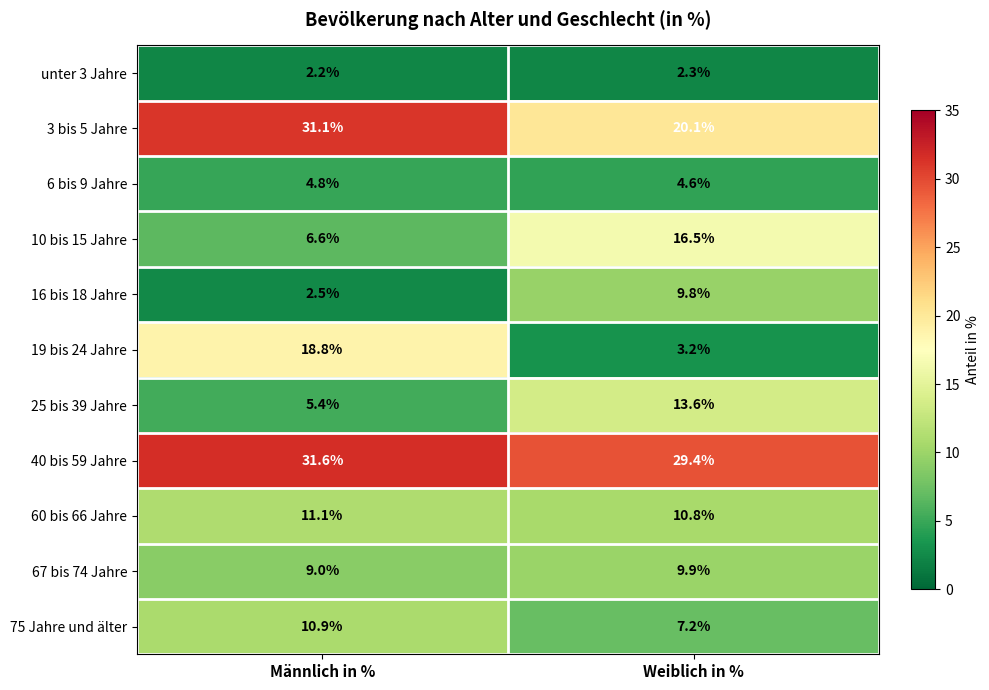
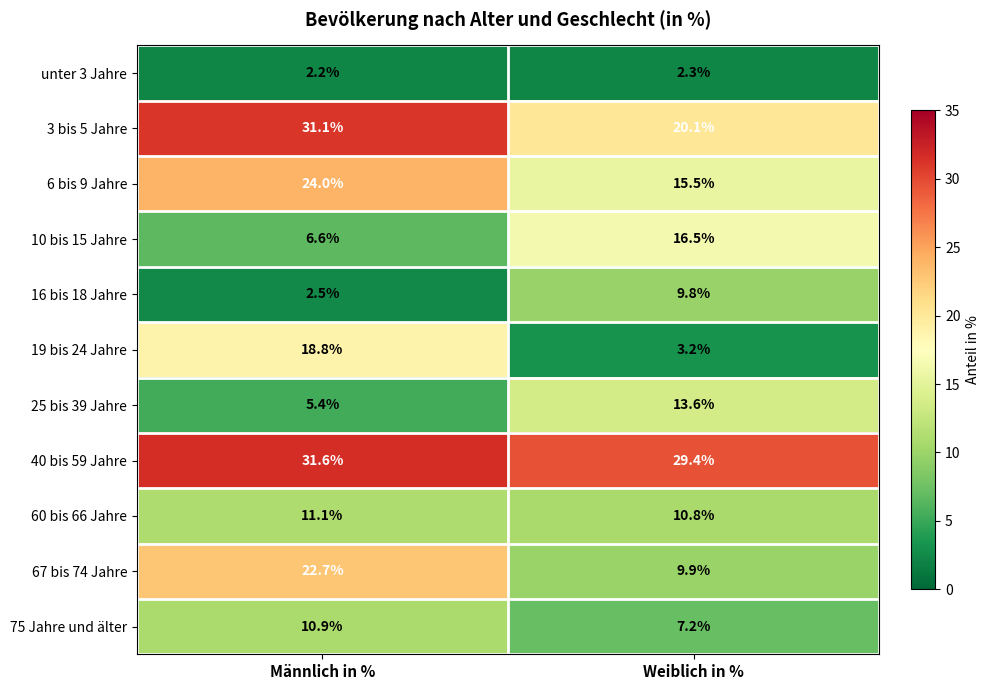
  {
    "unter 3 Jahre": {
      "Männlich in %": "2.2%",
      "Weiblich in %": "2.3%"
    },
    "3 bis 5 Jahre": {
      "Männlich in %": "31.1%",
      "Weiblich in %": "20.1%"
    },
    "6 bis 9 Jahre": {
-     "Männlich in %": "4.8%",
-     "Weiblich in %": "4.6%"
+     "Männlich in %": "24.0%",
+     "Weiblich in %": "15.5%"
    },
    "10 bis 15 Jahre": {
      "Männlich in %": "6.6%",
      "Weiblich in %": "16.5%"
    },
    "16 bis 18 Jahre": {
      "Männlich in %": "2.5%",
      "Weiblich in %": "9.8%"
    },
    "19 bis 24 Jahre": {
      "Männlich in %": "18.8%",
      "Weiblich in %": "3.2%"
    },
    "25 bis 39 Jahre": {
      "Männlich in %": "5.4%",
      "Weiblich in %": "13.6%"
    },
    "40 bis 59 Jahre": {
      "Männlich in %": "31.6%",
      "Weiblich in %": "29.4%"
    },
    "60 bis 66 Jahre": {
      "Männlich in %": "11.1%",
      "Weiblich in %": "10.8%"
    },
    "67 bis 74 Jahre": {
-     "Männlich in %": "9.0%",
+     "Männlich in %": "22.7%",
      "Weiblich in %": "9.9%"
    },
    "75 Jahre und älter": {
      "Männlich in %": "10.9%",
      "Weiblich in %": "7.2%"
    }
  }
